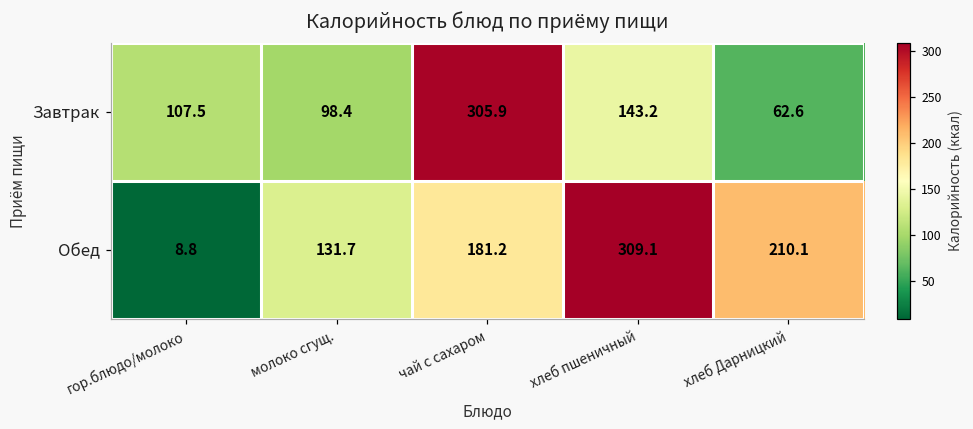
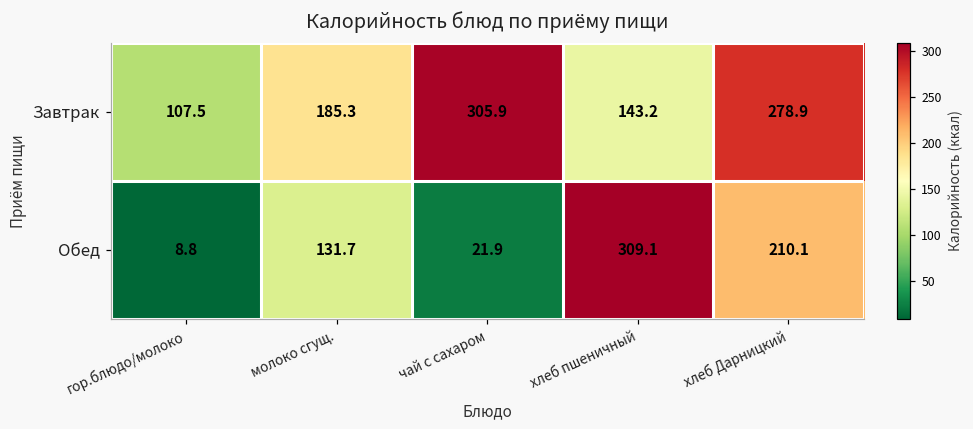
  {
    "Завтрак": {
      "гор.блюдо/молоко": 107.5,
-     "молоко сгущ.": 98.4,
+     "молоко сгущ.": 185.3,
      "чай с сахаром": 305.9,
      "хлеб пшеничный": 143.2,
-     "хлеб Дарницкий": 62.6
+     "хлеб Дарницкий": 278.9
    },
    "Обед": {
      "гор.блюдо/молоко": 8.8,
      "молоко сгущ.": 131.7,
-     "чай с сахаром": 181.2,
+     "чай с сахаром": 21.9,
      "хлеб пшеничный": 309.1,
      "хлеб Дарницкий": 210.1
    }
  }
